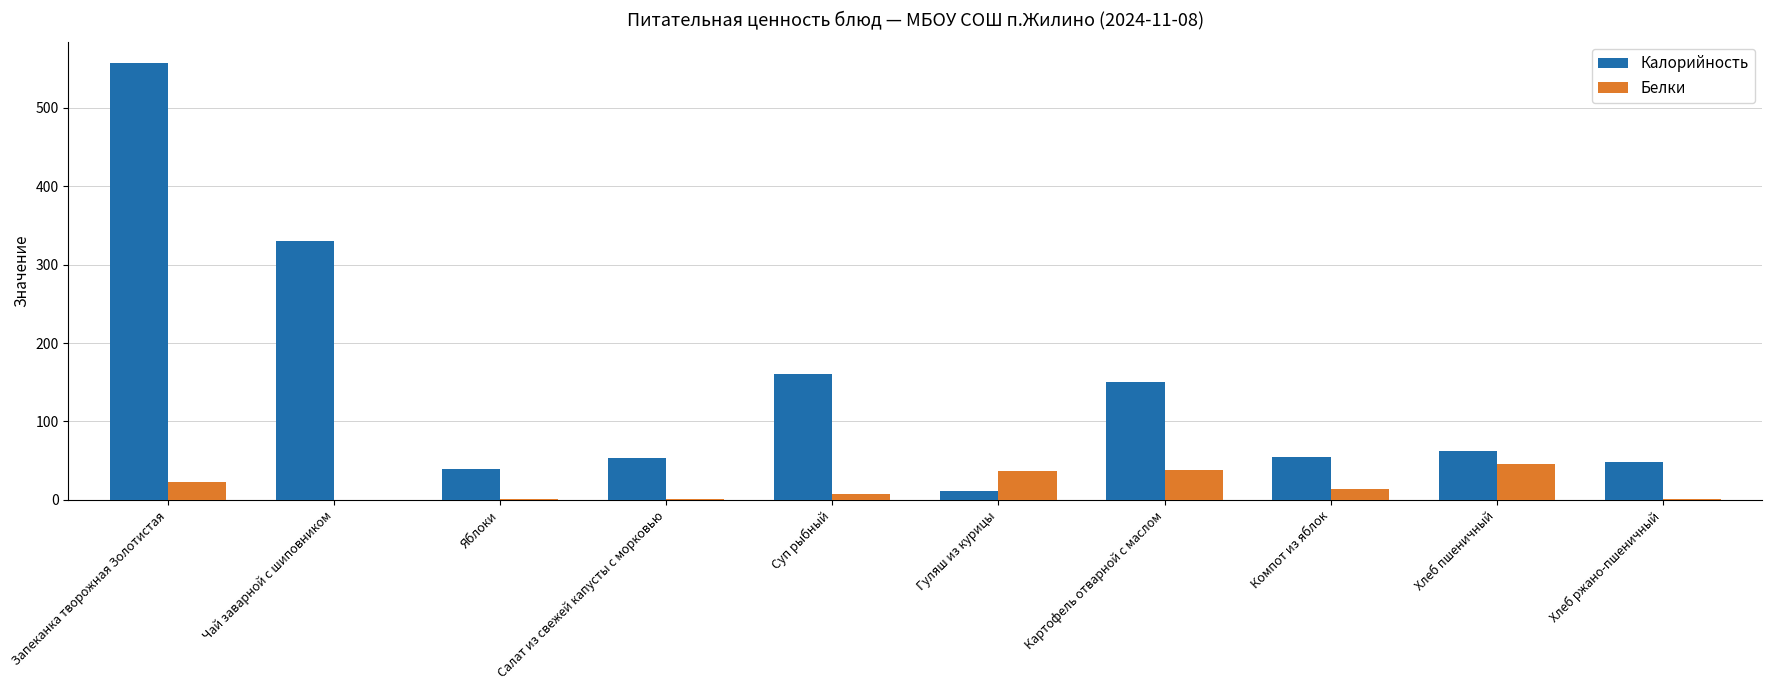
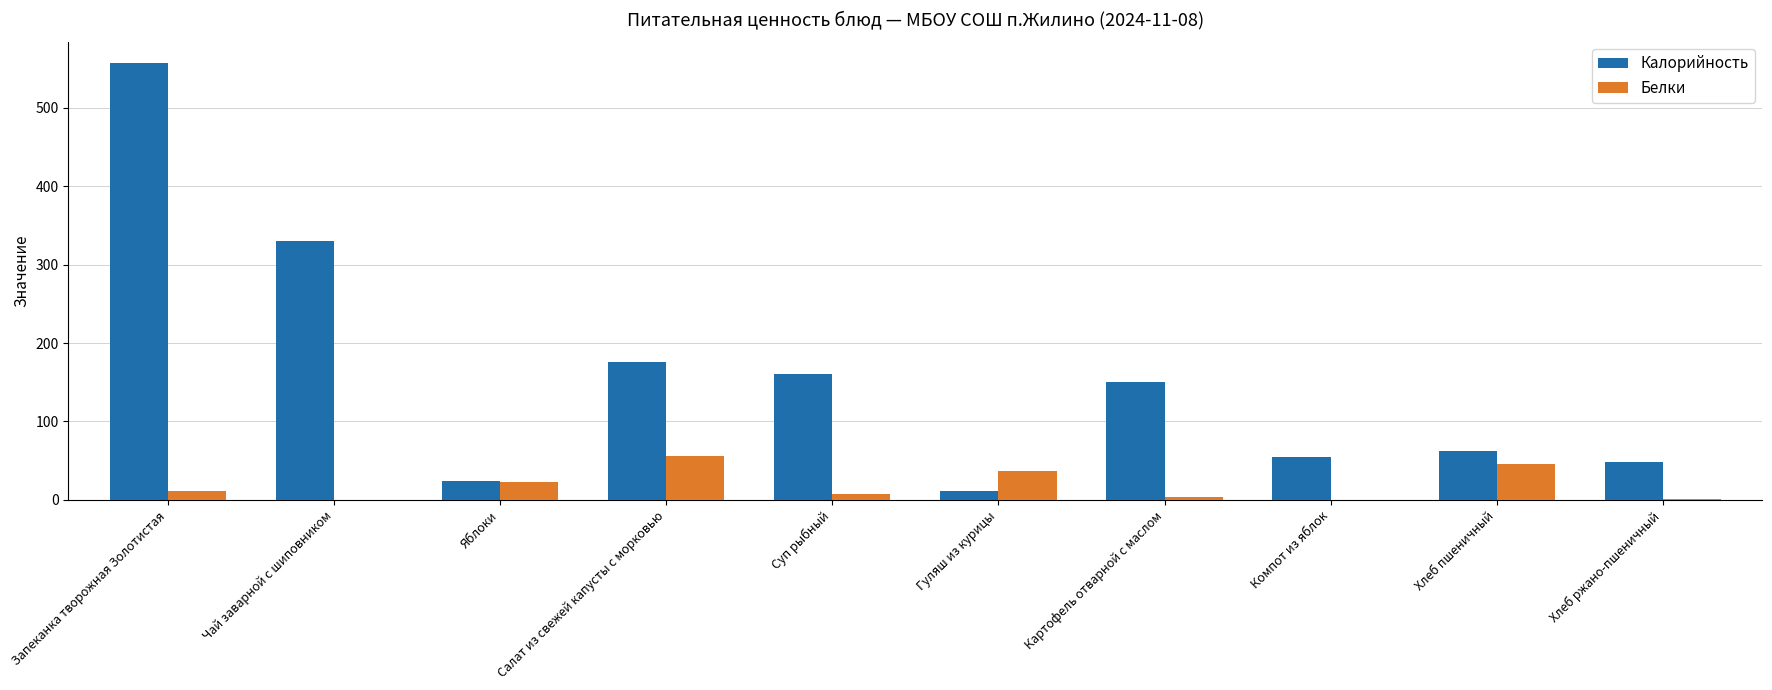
  {
    "Калорийность": {
      "Запеканка творожная Золотистая": 560,
      "Чай заварной с шиповником": 330,
-     "Яблоки": 40,
-     "Салат из свежей капусты с морковью": 50,
+     "Яблоки": 20,
+     "Салат из свежей капусты с морковью": 180,
      "Суп рыбный": 160,
      "Гуляш из курицы": 10,
      "Картофель отварной с маслом": 150,
      "Компот из яблок": 50,
      "Хлеб пшеничный": 60,
      "Хлеб ржано-пшеничный": 50
    },
    "Белки": {
-     "Запеканка творожная Золотистая": 20,
-     "Яблоки": 0,
-     "Салат из свежей капусты с морковью": 0,
+     "Запеканка творожная Золотистая": 10,
+     "Яблоки": 20,
+     "Салат из свежей капусты с морковью": 60,
      "Суп рыбный": 10,
      "Гуляш из курицы": 40,
-     "Картофель отварной с маслом": 40,
-     "Компот из яблок": 10,
+     "Картофель отварной с маслом": 0,
+     "Компот из яблок": 0,
      "Хлеб пшеничный": 50
    }
  }
